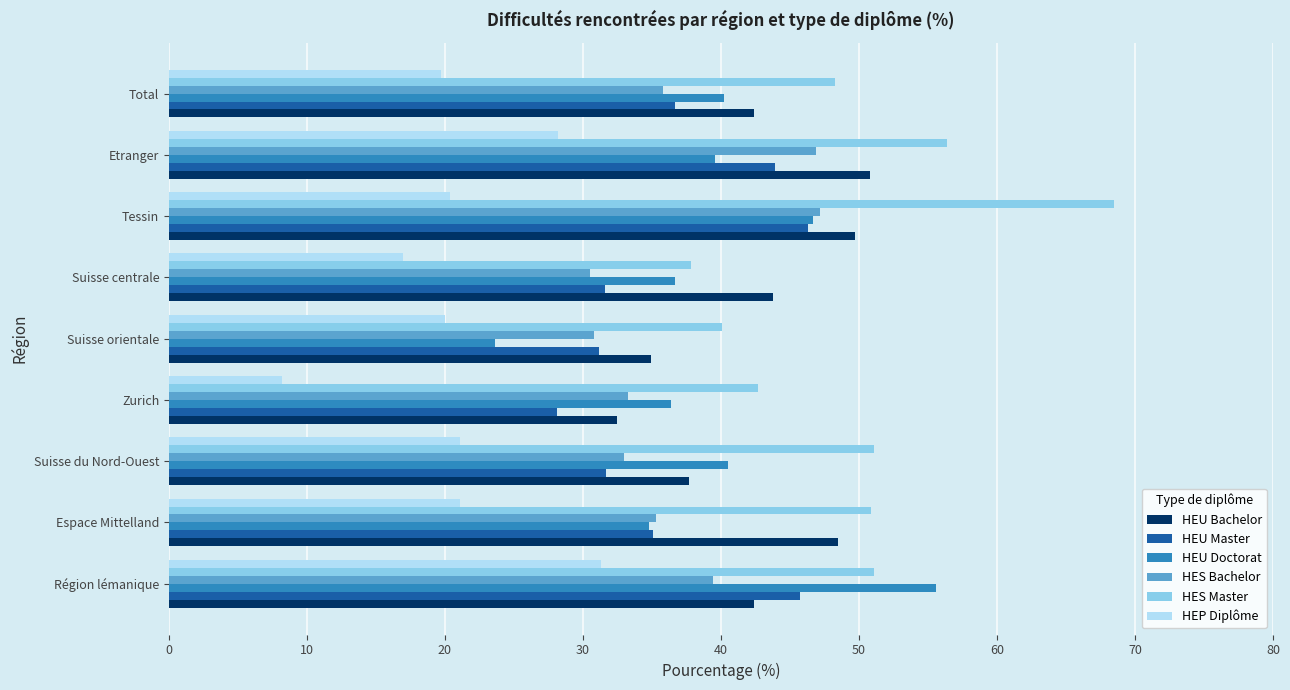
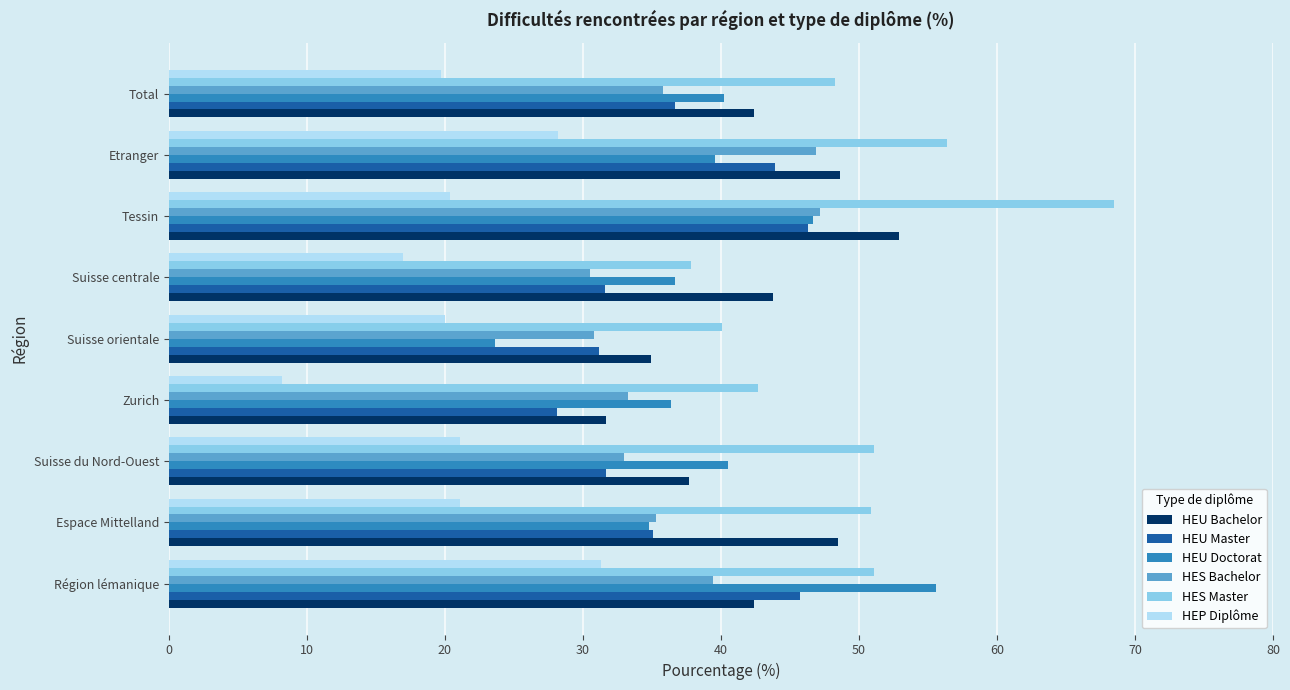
  {
    "HEU Bachelor": {
      "Total": 42.4,
-     "Etranger": 50.8,
-     "Tessin": 49.7,
+     "Etranger": 48.6,
+     "Tessin": 52.9,
      "Suisse centrale": 43.8,
      "Suisse orientale": 34.9,
-     "Zurich": 32.5,
+     "Zurich": 31.7,
      "Suisse du Nord-Ouest": 37.7,
      "Espace Mittelland": 48.5,
      "Région lémanique": 42.4
    }
  }
